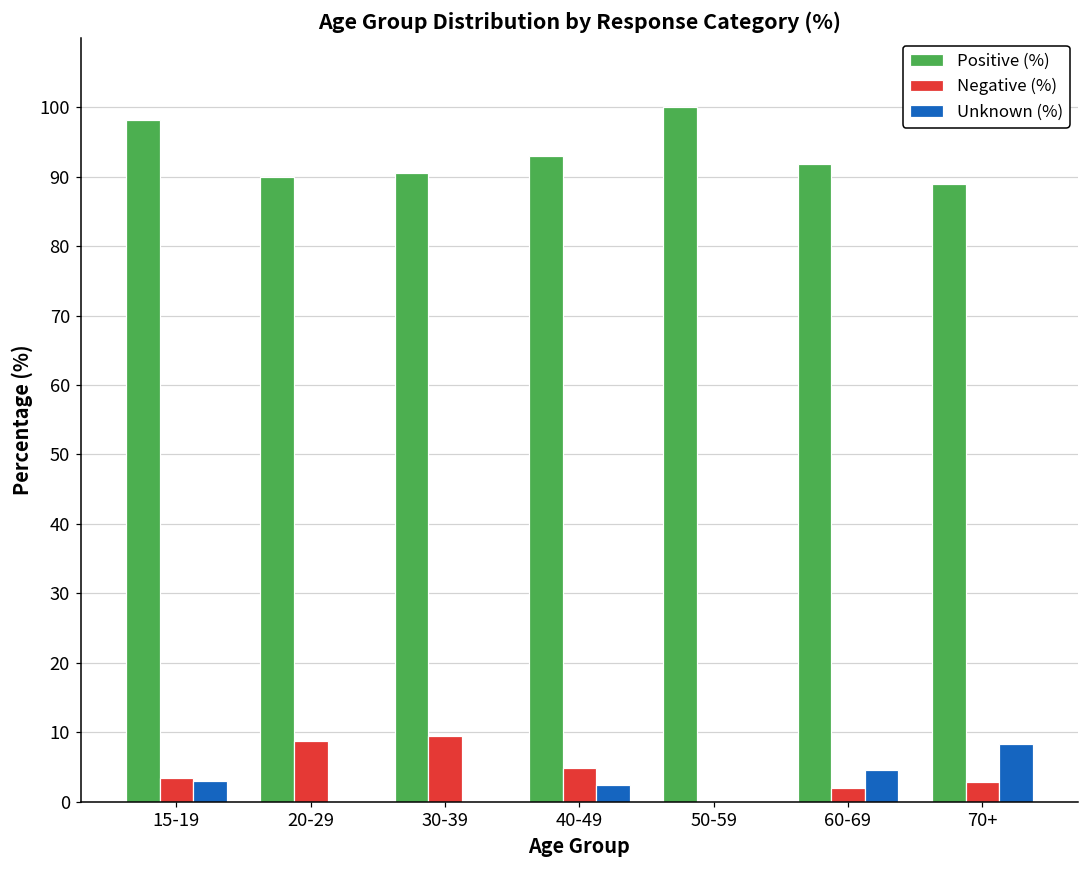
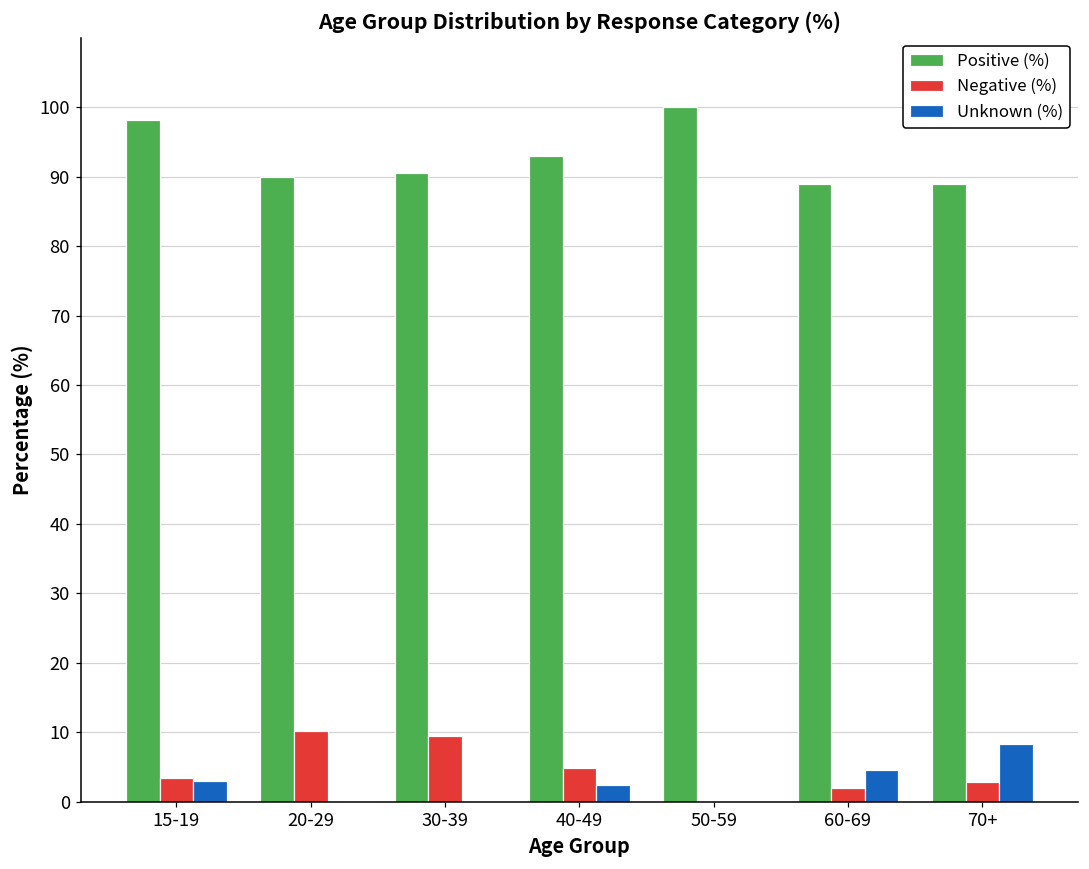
  {
    "Positive (%)": {
      "15-19": 98,
      "20-29": 90,
      "30-39": 91,
      "40-49": 93,
      "50-59": 100,
-     "60-69": 92,
+     "60-69": 89,
      "70+": 89
    },
    "Negative (%)": {
      "15-19": 3,
-     "20-29": 9,
+     "20-29": 10,
      "30-39": 10,
      "40-49": 5,
      "50-59": 0,
      "60-69": 2,
      "70+": 3
    },
    "Unknown (%)": {
      "15-19": 3,
      "20-29": 0,
      "30-39": 0,
      "40-49": 2,
      "50-59": 0,
      "60-69": 5,
      "70+": 8
    }
  }
